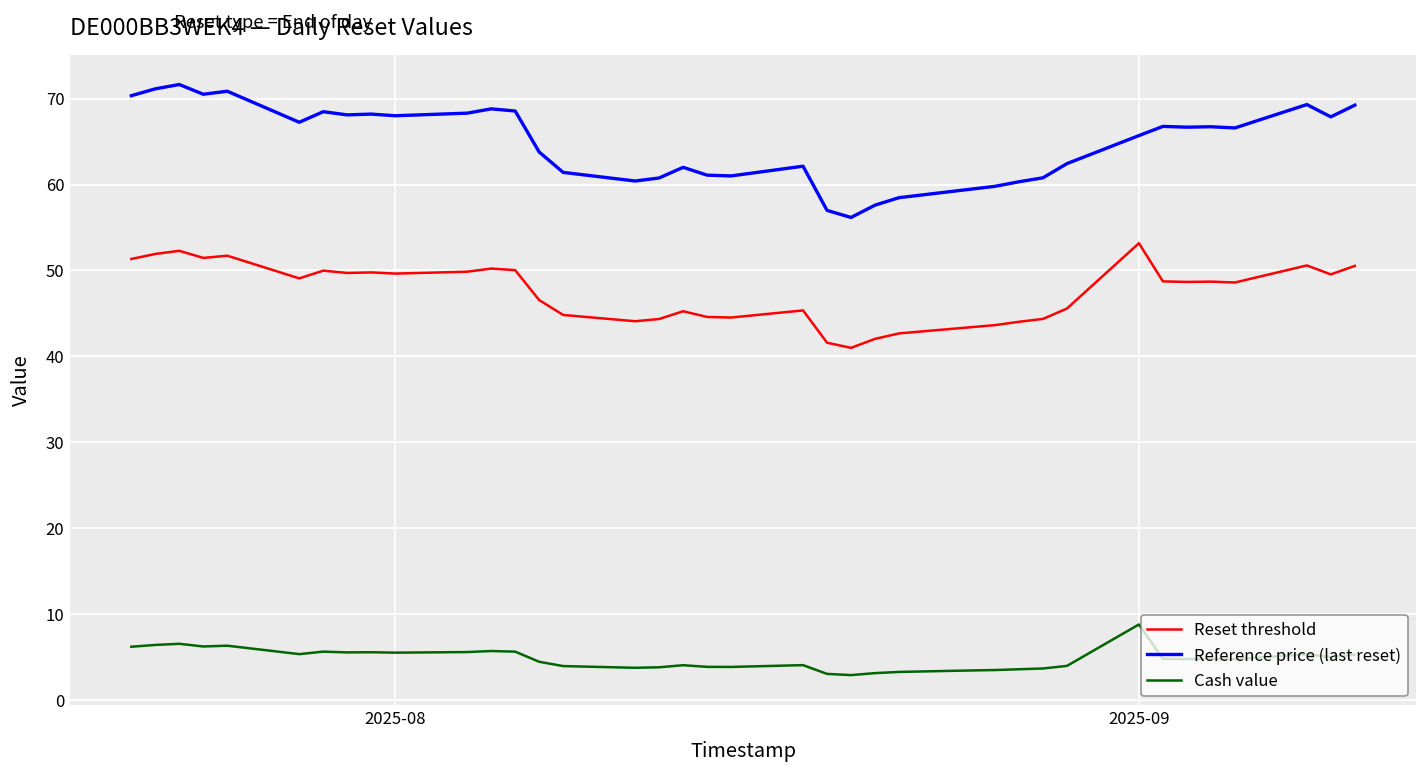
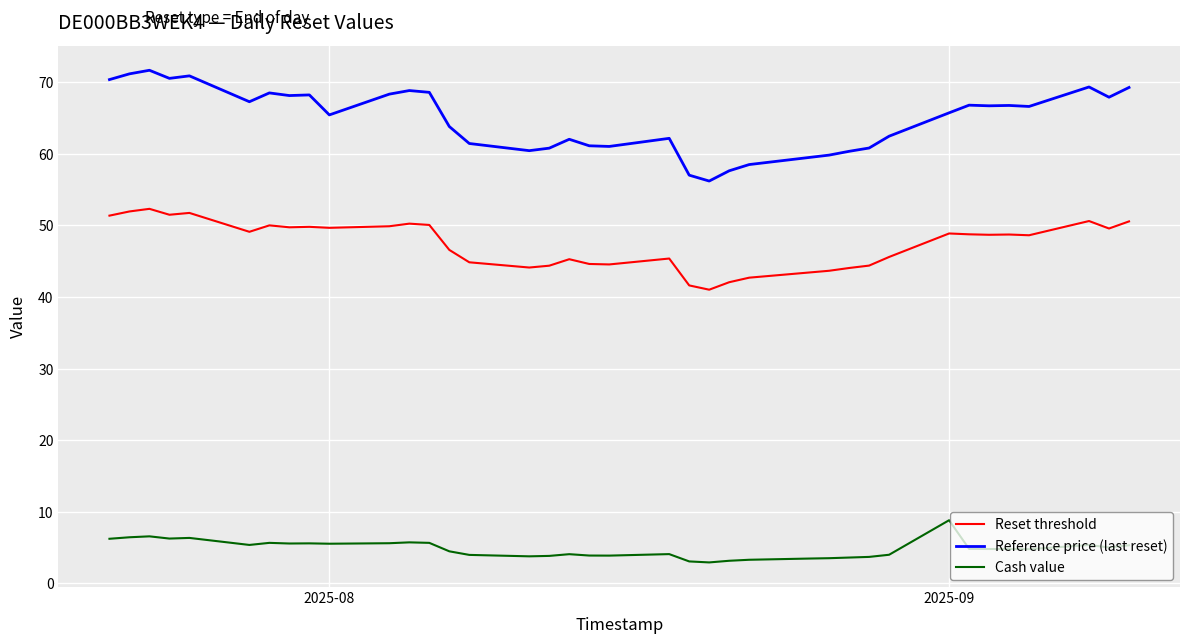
  {
    "Reset threshold": {
      "2025-08": 50,
-     "2025-09": 53
+     "2025-09": 49
    },
    "Reference price (last reset)": {
-     "2025-08": 68,
+     "2025-08": 65,
      "2025-09": 66
    },
    "Cash value": {
      "2025-08": 6,
      "2025-09": 9
    }
  }
